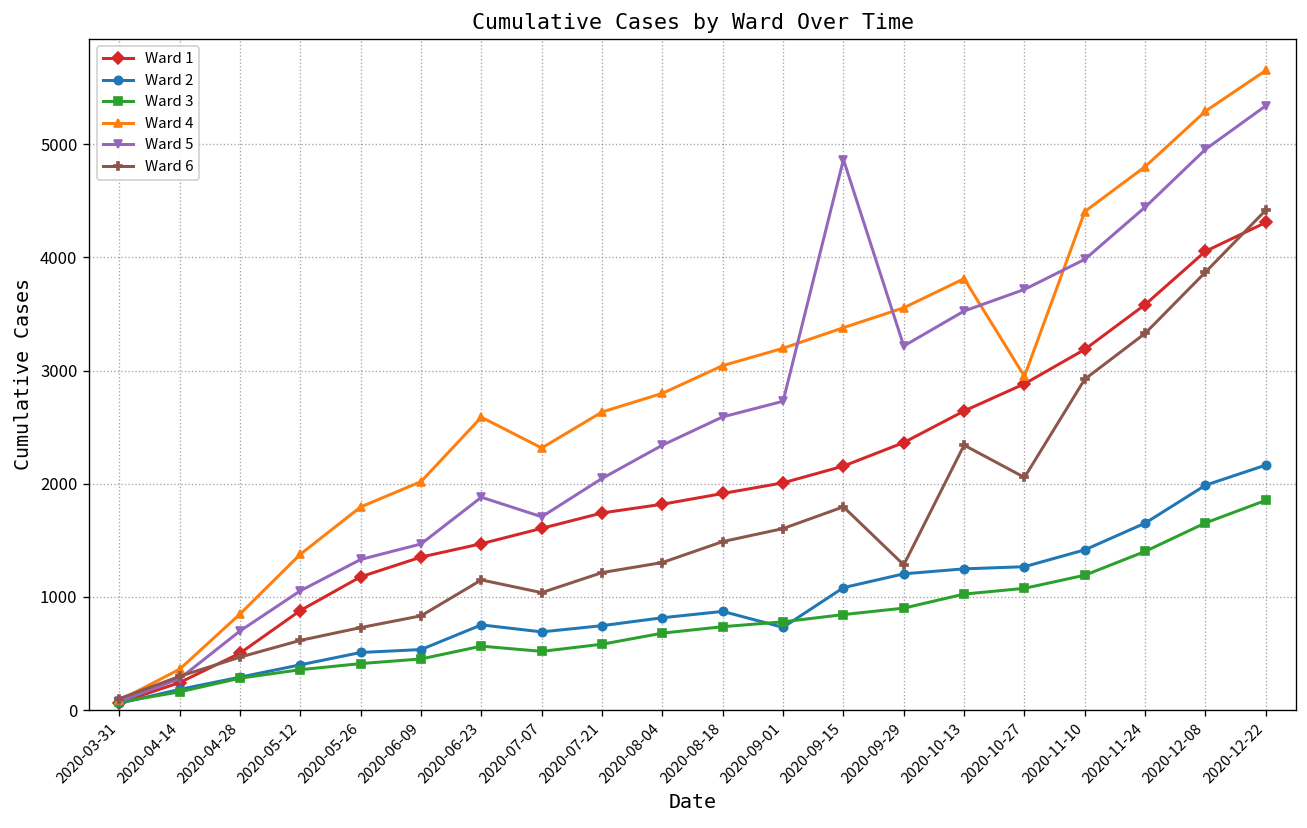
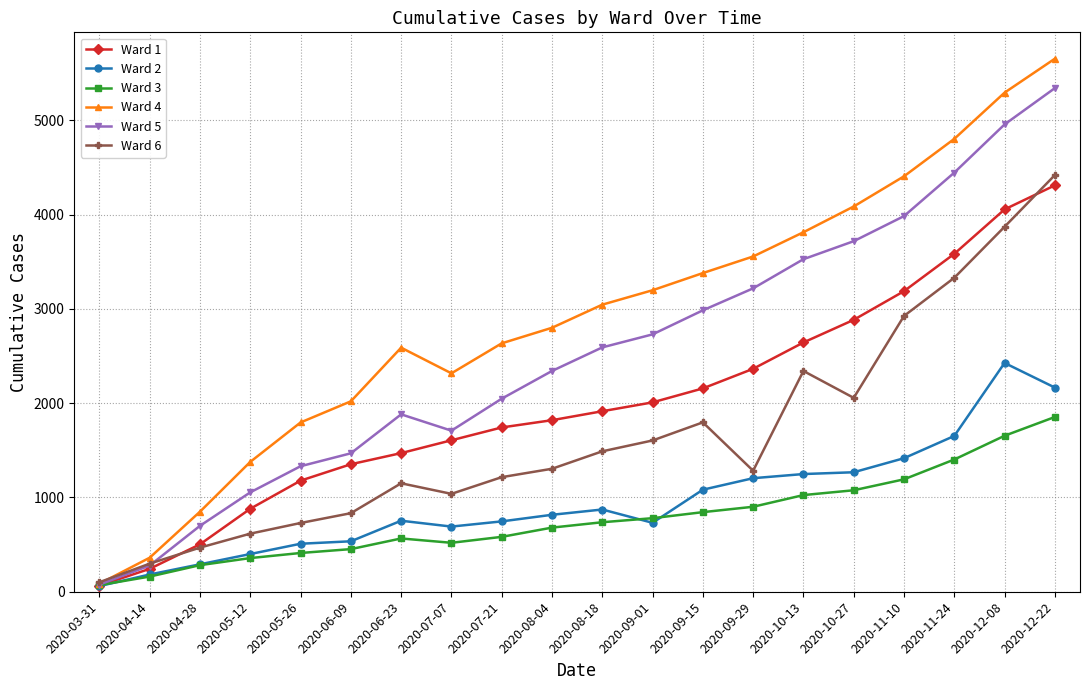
  {
    "Ward 1": {
      "2020-04-14": 200,
      "2020-04-28": 500,
      "2020-05-12": 900,
      "2020-05-26": 1200,
      "2020-06-09": 1400,
      "2020-06-23": 1500,
      "2020-07-07": 1600,
      "2020-07-21": 1700,
      "2020-08-04": 1800,
      "2020-08-18": 1900,
      "2020-09-01": 2000,
      "2020-09-15": 2200,
      "2020-09-29": 2400,
      "2020-10-13": 2600,
      "2020-10-27": 2900,
      "2020-11-10": 3200,
      "2020-11-24": 3600,
      "2020-12-08": 4100,
      "2020-12-22": 4300
    },
    "Ward 2": {
      "2020-05-12": 400,
      "2020-05-26": 500,
      "2020-06-09": 500,
      "2020-06-23": 800,
      "2020-07-07": 700,
      "2020-07-21": 700,
      "2020-08-04": 800,
      "2020-08-18": 900,
      "2020-09-01": 700,
      "2020-09-15": 1100,
      "2020-09-29": 1200,
      "2020-10-13": 1200,
      "2020-10-27": 1300,
      "2020-11-10": 1400,
      "2020-11-24": 1700,
-     "2020-12-08": 2000,
+     "2020-12-08": 2400,
      "2020-12-22": 2200
    },
    "Ward 3": {
      "2020-05-12": 400,
      "2020-05-26": 400,
      "2020-06-09": 500,
      "2020-06-23": 600,
      "2020-07-07": 500,
      "2020-07-21": 600,
      "2020-08-04": 700,
      "2020-08-18": 700,
      "2020-09-01": 800,
      "2020-09-15": 800,
      "2020-09-29": 900,
      "2020-10-13": 1000,
      "2020-10-27": 1100,
      "2020-11-10": 1200,
      "2020-11-24": 1400,
      "2020-12-08": 1700,
      "2020-12-22": 1900
    },
    "Ward 4": {
      "2020-04-14": 400,
      "2020-04-28": 800,
      "2020-05-12": 1400,
      "2020-05-26": 1800,
      "2020-06-09": 2000,
      "2020-06-23": 2600,
      "2020-07-07": 2300,
      "2020-07-21": 2600,
      "2020-08-04": 2800,
      "2020-08-18": 3000,
      "2020-09-01": 3200,
      "2020-09-15": 3400,
      "2020-09-29": 3600,
      "2020-10-13": 3800,
-     "2020-10-27": 2900,
+     "2020-10-27": 4100,
      "2020-11-10": 4400,
      "2020-11-24": 4800,
      "2020-12-08": 5300,
      "2020-12-22": 5700
    },
    "Ward 5": {
      "2020-04-28": 700,
      "2020-05-12": 1100,
      "2020-05-26": 1300,
      "2020-06-09": 1500,
      "2020-06-23": 1900,
      "2020-07-07": 1700,
      "2020-07-21": 2000,
      "2020-08-04": 2300,
      "2020-08-18": 2600,
      "2020-09-01": 2700,
-     "2020-09-15": 4900,
+     "2020-09-15": 3000,
      "2020-09-29": 3200,
      "2020-10-13": 3500,
      "2020-10-27": 3700,
      "2020-11-10": 4000,
      "2020-11-24": 4400,
      "2020-12-08": 5000,
      "2020-12-22": 5300
    },
    "Ward 6": {
      "2020-04-28": 500,
      "2020-05-12": 600,
      "2020-05-26": 700,
      "2020-06-09": 800,
      "2020-06-23": 1200,
      "2020-07-07": 1000,
      "2020-07-21": 1200,
      "2020-08-04": 1300,
      "2020-08-18": 1500,
      "2020-09-01": 1600,
      "2020-09-15": 1800,
      "2020-09-29": 1300,
      "2020-10-13": 2300,
      "2020-10-27": 2100,
      "2020-11-10": 2900,
      "2020-11-24": 3300,
      "2020-12-08": 3900,
      "2020-12-22": 4400
    }
  }
